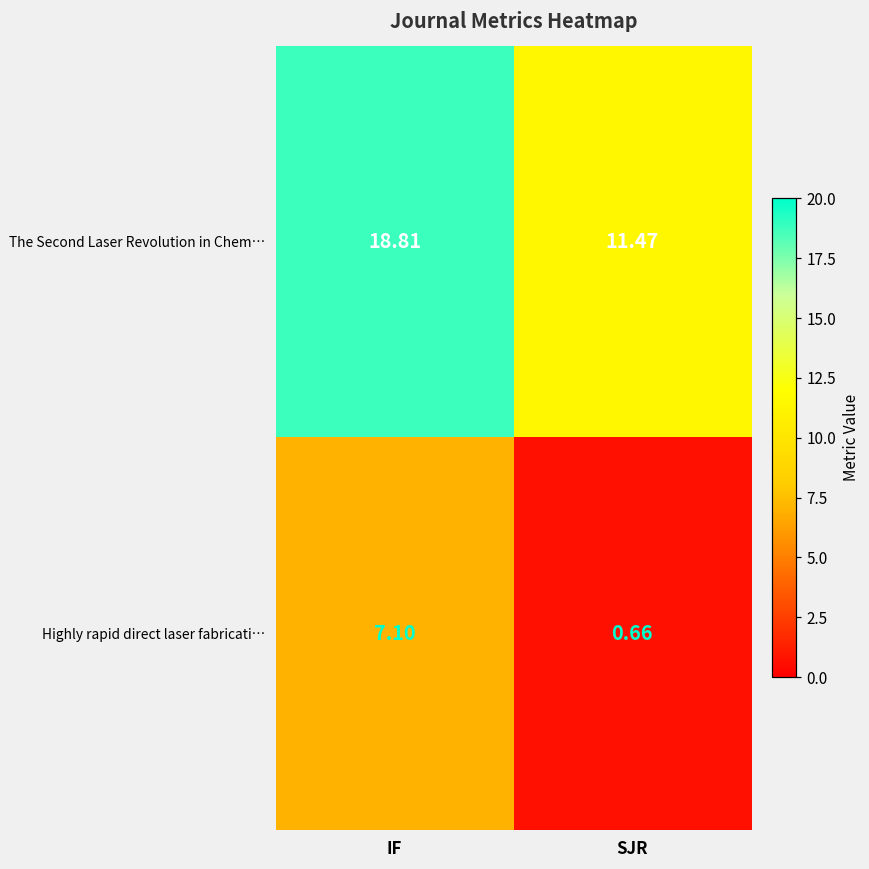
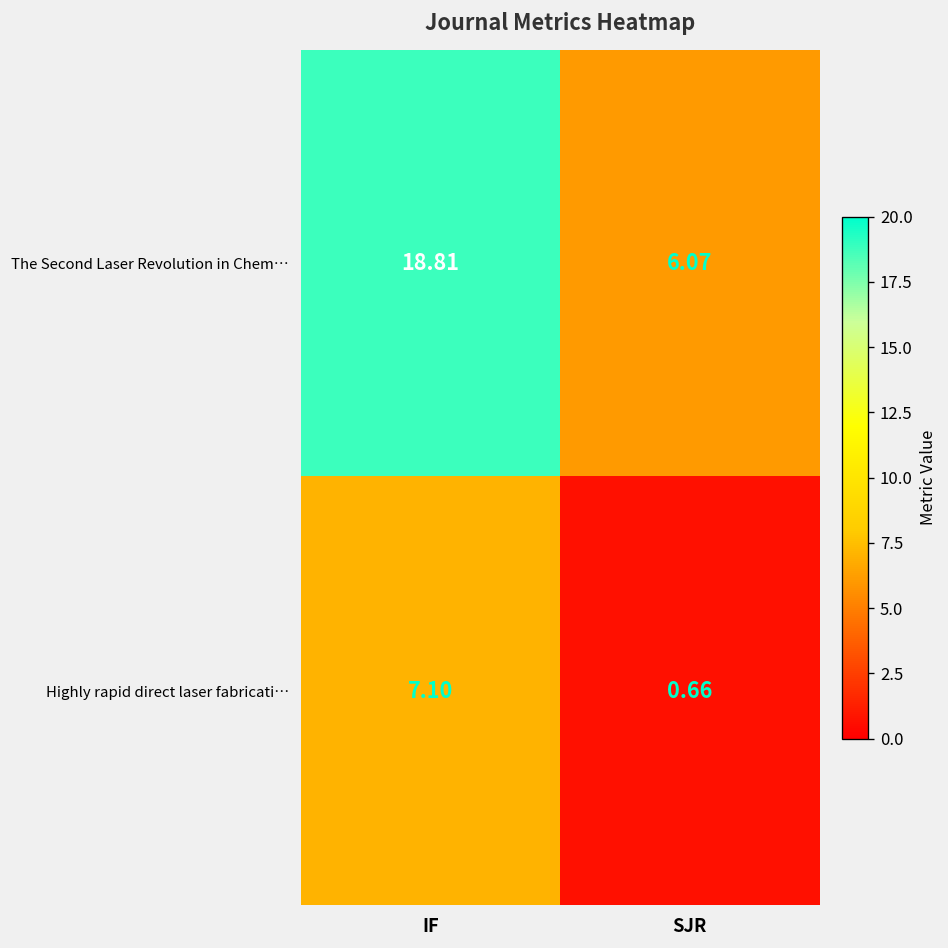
  {
    "The Second Laser Revolution in Chem…": {
      "IF": 18.81,
-     "SJR": 11.47
+     "SJR": 6.07
    },
    "Highly rapid direct laser fabricati…": {
      "IF": 7.10,
      "SJR": 0.66
    }
  }
